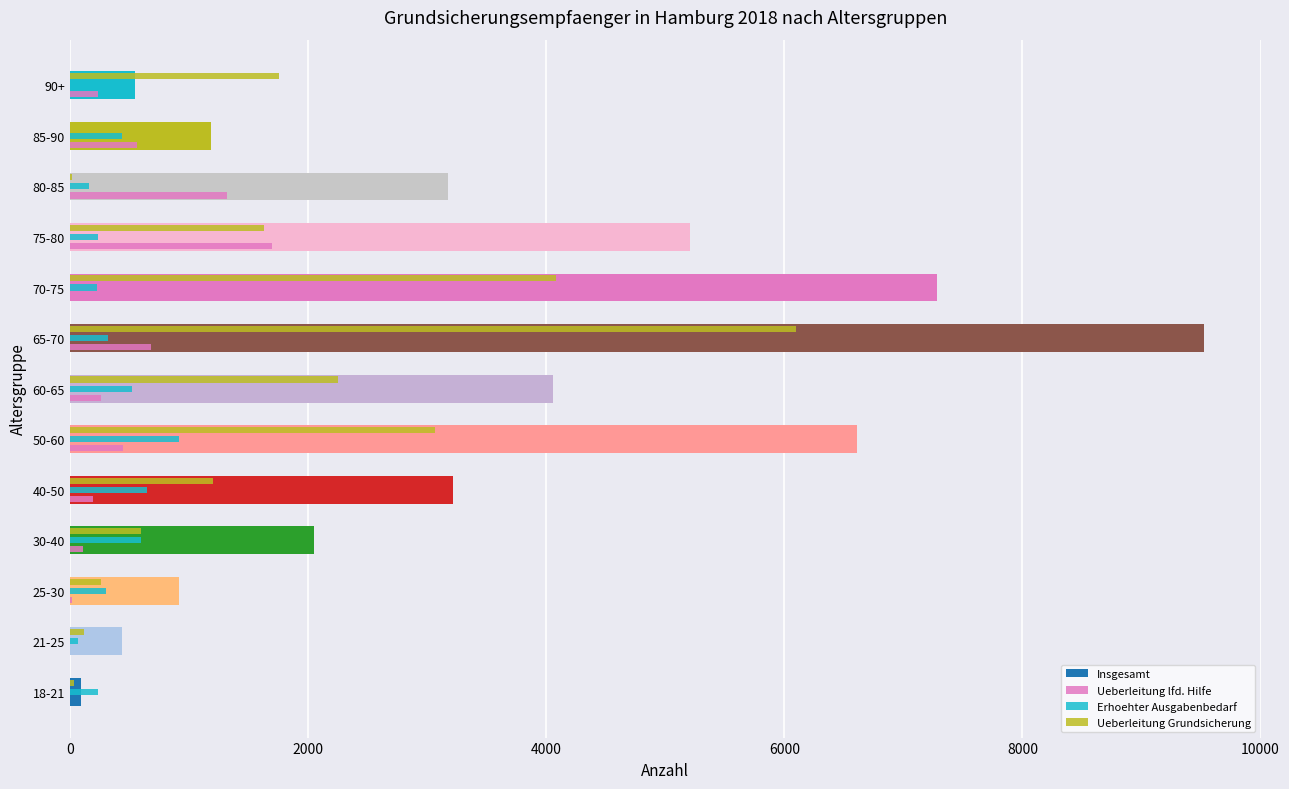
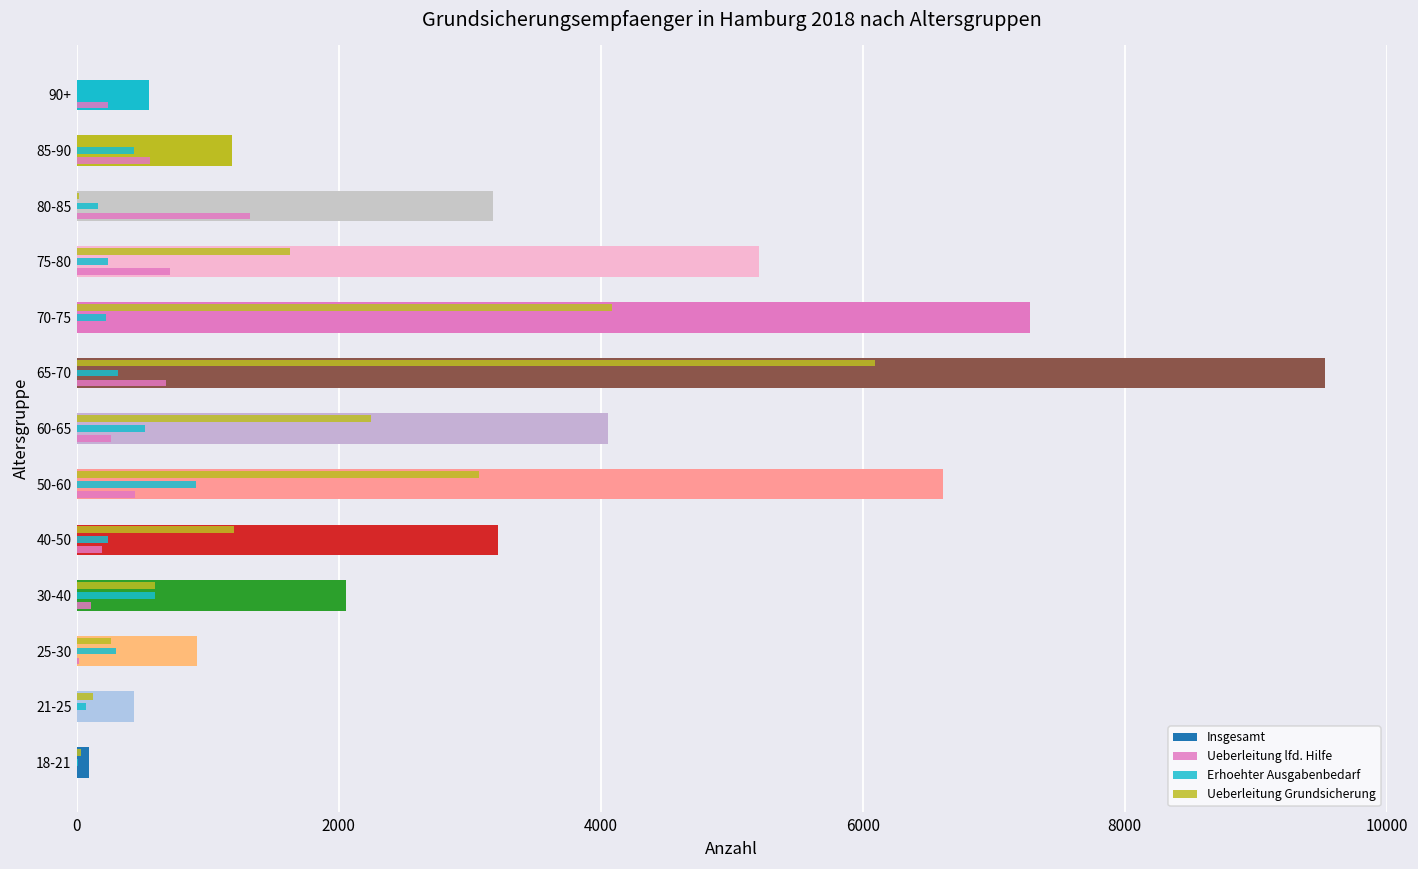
  {
    "Insgesamt": {
      "90+": 550,
      "85-90": 1180,
      "80-85": 3180,
      "75-80": 5210,
      "70-75": 7280,
      "65-70": 9530,
      "60-65": 4060,
      "50-60": 6610,
      "40-50": 3220,
      "30-40": 2050,
      "25-30": 920,
      "21-25": 440
    },
    "Ueberleitung lfd. Hilfe": {
-     "75-80": 1700
+     "75-80": 710
    },
    "Erhoehter Ausgabenbedarf": {
-     "40-50": 650,
-     "18-21": 230
+     "40-50": 240,
+     "18-21": 10
    },
    "Ueberleitung Grundsicherung": {
-     "90+": 1750
+     "90+": 0
    }
  }
